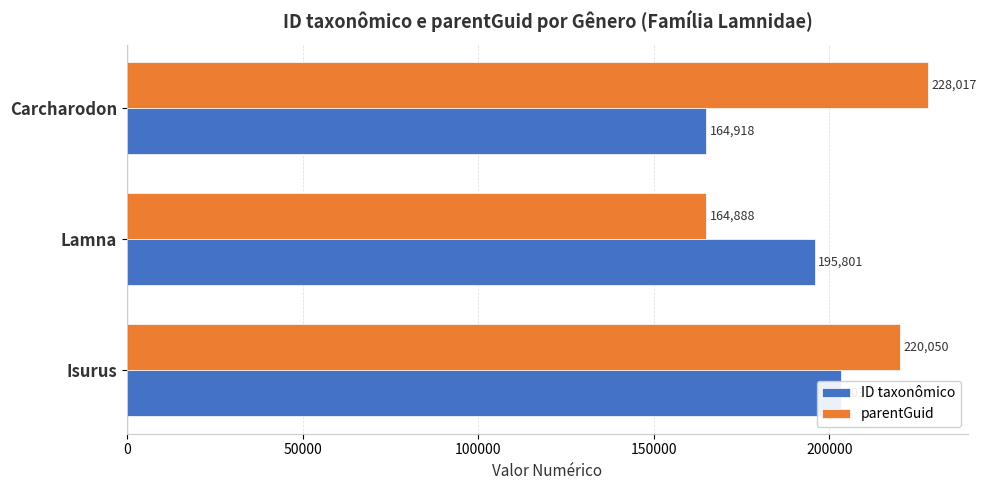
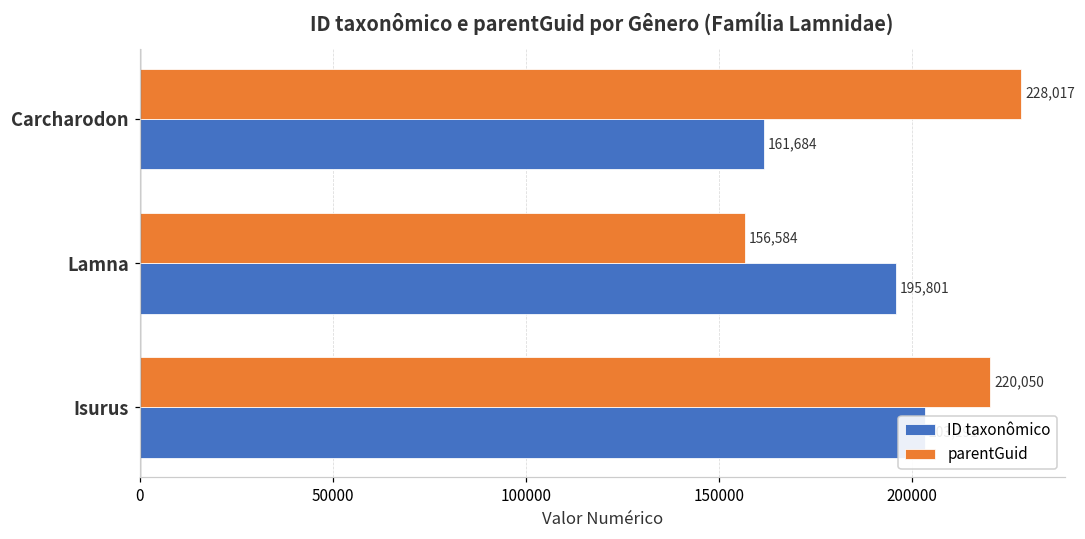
  {
    "ID taxonômico": {
-     "Carcharodon": "164,918",
+     "Carcharodon": "161,684",
      "Lamna": "195,801"
    },
    "parentGuid": {
      "Carcharodon": "228,017",
-     "Lamna": "164,888",
+     "Lamna": "156,584",
      "Isurus": "220,050"
    }
  }
